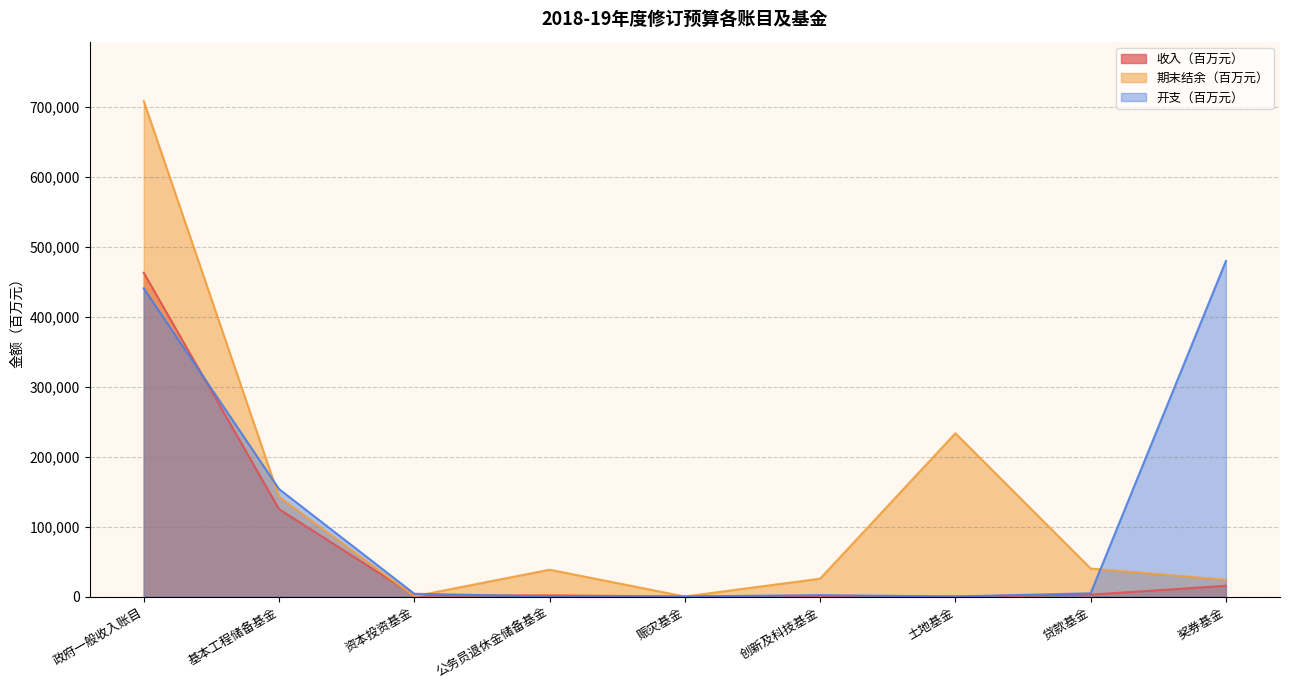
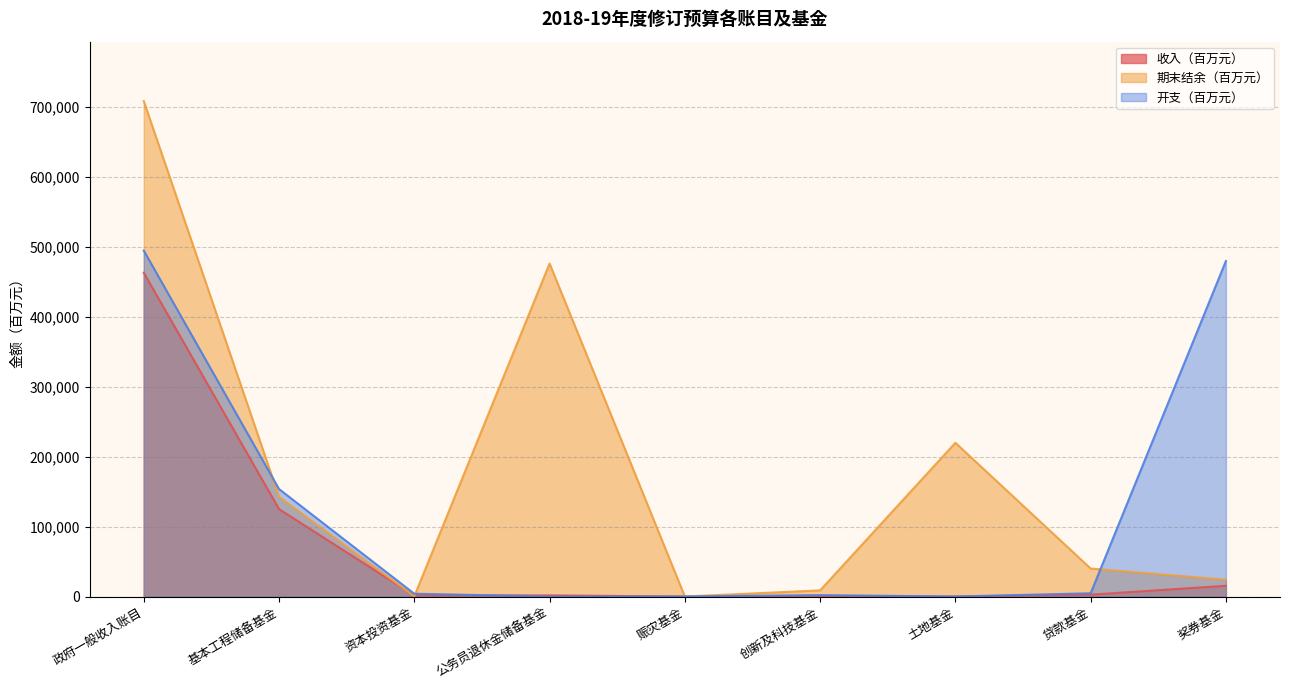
  {
    "收入（百万元）": {
      "政府一般收入账目": "460,000",
      "基本工程储备基金": "120,000",
      "奖券基金": "20,000"
    },
    "期末结余（百万元）": {
      "政府一般收入账目": "710,000",
      "基本工程储备基金": "140,000",
-     "公务员退休金储备基金": "40,000",
-     "创新及科技基金": "30,000",
-     "土地基金": "230,000",
+     "公务员退休金储备基金": "480,000",
+     "创新及科技基金": "10,000",
+     "土地基金": "220,000",
      "贷款基金": "40,000",
      "奖券基金": "20,000"
    },
    "开支（百万元）": {
-     "政府一般收入账目": "440,000",
+     "政府一般收入账目": "490,000",
      "基本工程储备基金": "150,000",
      "奖券基金": "480,000"
    }
  }
